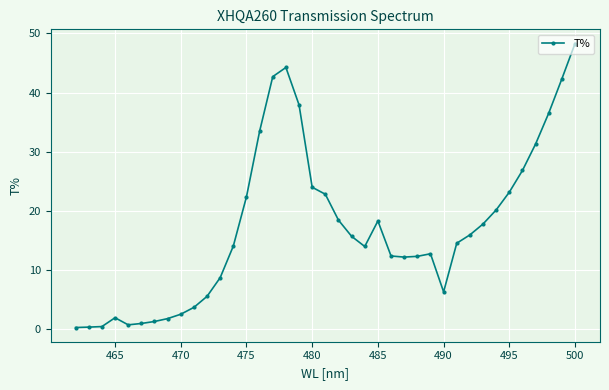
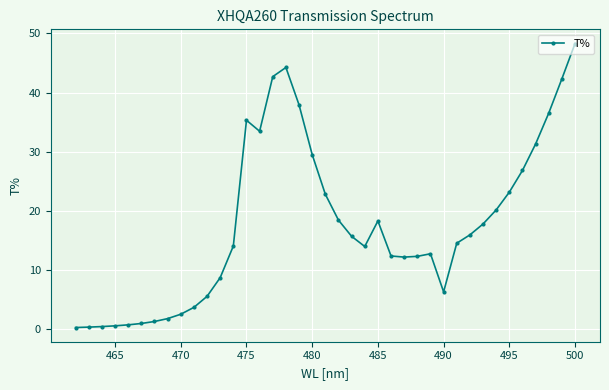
  {
-   "465": 2,
+   "465": 1,
    "470": 3,
-   "475": 22,
-   "480": 24,
+   "475": 35,
+   "480": 30,
    "485": 18,
    "490": 6,
    "495": 23
  }
